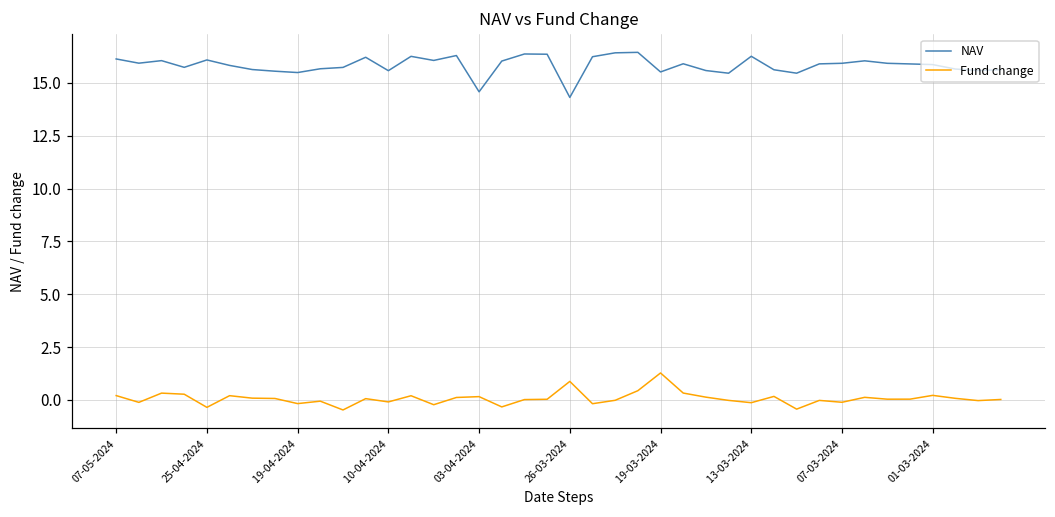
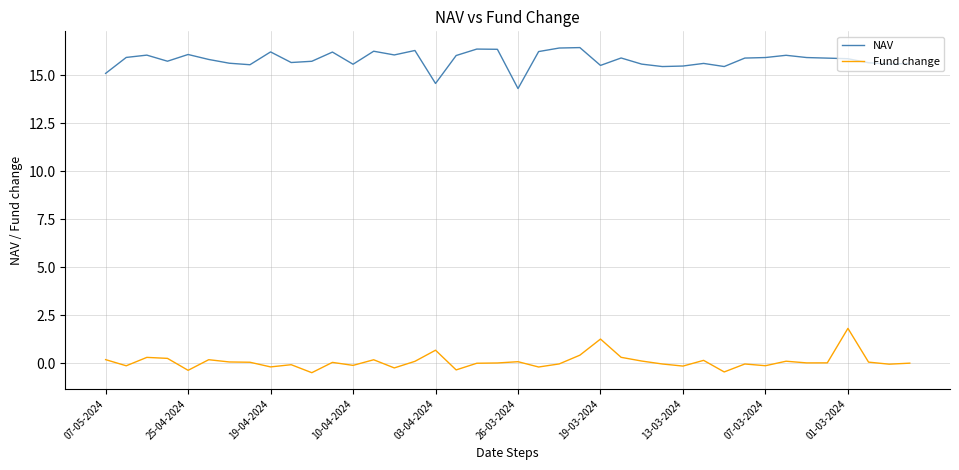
  {
    "NAV": {
-     "07-05-2024": 16.1,
+     "07-05-2024": 15.1,
      "25-04-2024": 16.1,
-     "19-04-2024": 15.5,
+     "19-04-2024": 16.2,
      "10-04-2024": 15.6,
      "03-04-2024": 14.6,
      "26-03-2024": 14.3,
      "19-03-2024": 15.5,
-     "13-03-2024": 16.3,
+     "13-03-2024": 15.5,
      "07-03-2024": 15.9
    },
    "Fund change": {
      "07-05-2024": 0.2,
      "25-04-2024": -0.4,
      "19-04-2024": -0.2,
      "10-04-2024": -0.1,
-     "03-04-2024": 0.2,
-     "26-03-2024": 0.9,
+     "03-04-2024": 0.7,
+     "26-03-2024": 0.1,
      "19-03-2024": 1.3,
      "13-03-2024": -0.1,
      "07-03-2024": -0.1,
-     "01-03-2024": 0.2
+     "01-03-2024": 1.8
    }
  }
